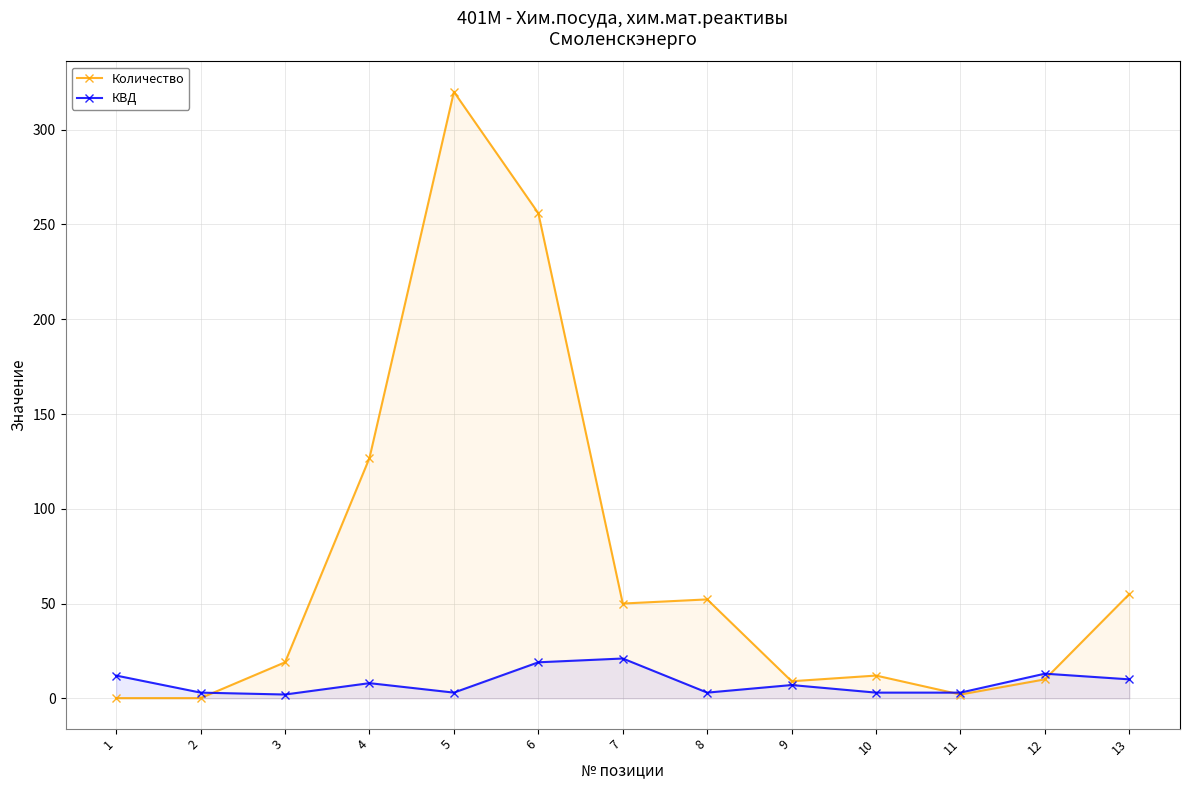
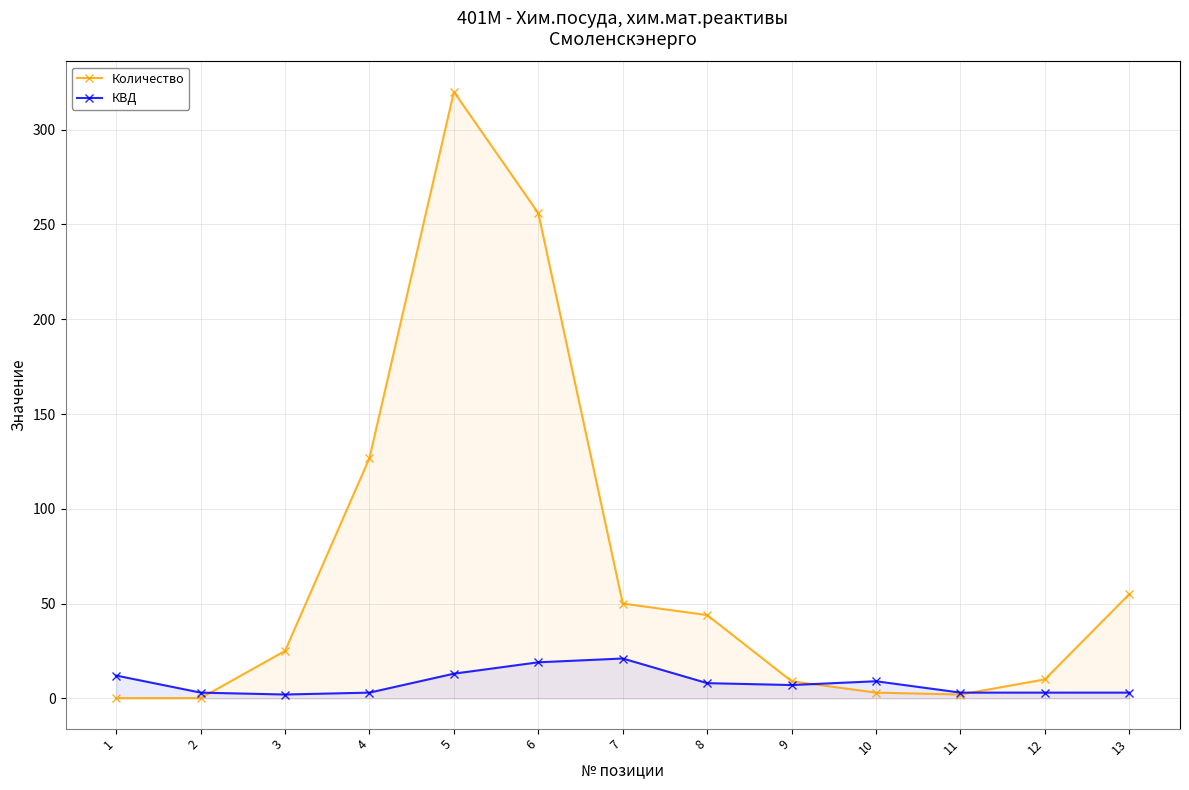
  {
    "Количество": {
      "1": 0,
      "2": 0,
-     "3": 19,
+     "3": 25,
      "4": 127,
      "5": 320,
      "6": 256,
      "7": 50,
-     "8": 52,
+     "8": 44,
      "9": 9,
-     "10": 12,
+     "10": 3,
      "12": 10,
      "13": 55
    },
    "КВД": {
      "1": 12,
      "2": 3,
      "3": 2,
-     "4": 8,
-     "5": 3,
+     "4": 3,
+     "5": 13,
      "6": 19,
      "7": 21,
-     "8": 3,
+     "8": 8,
      "9": 7,
-     "10": 3,
-     "12": 13,
-     "13": 10
+     "10": 9,
+     "12": 3,
+     "13": 3
    }
  }
